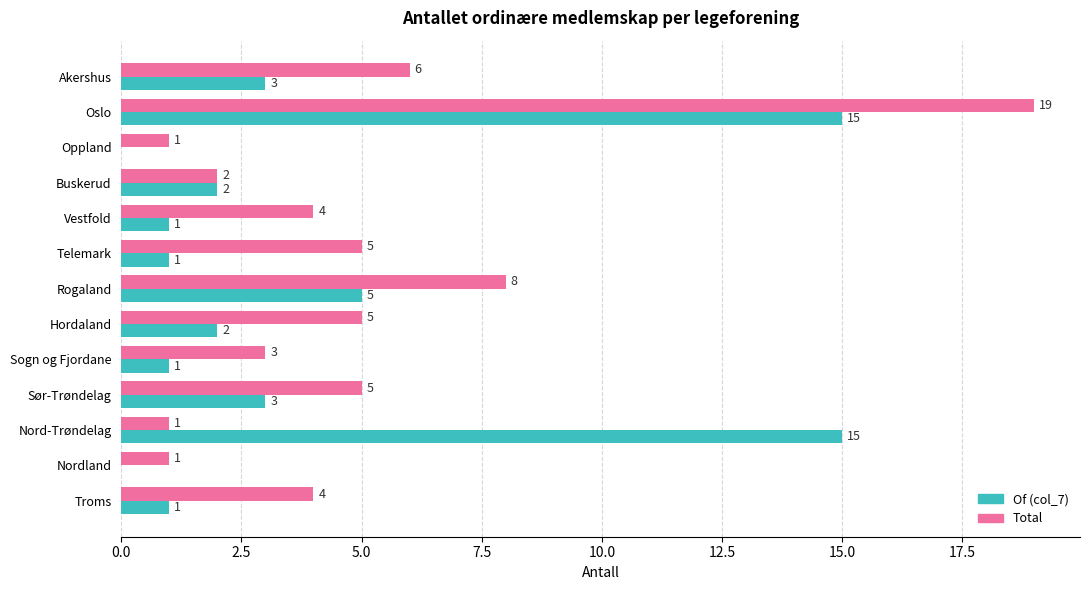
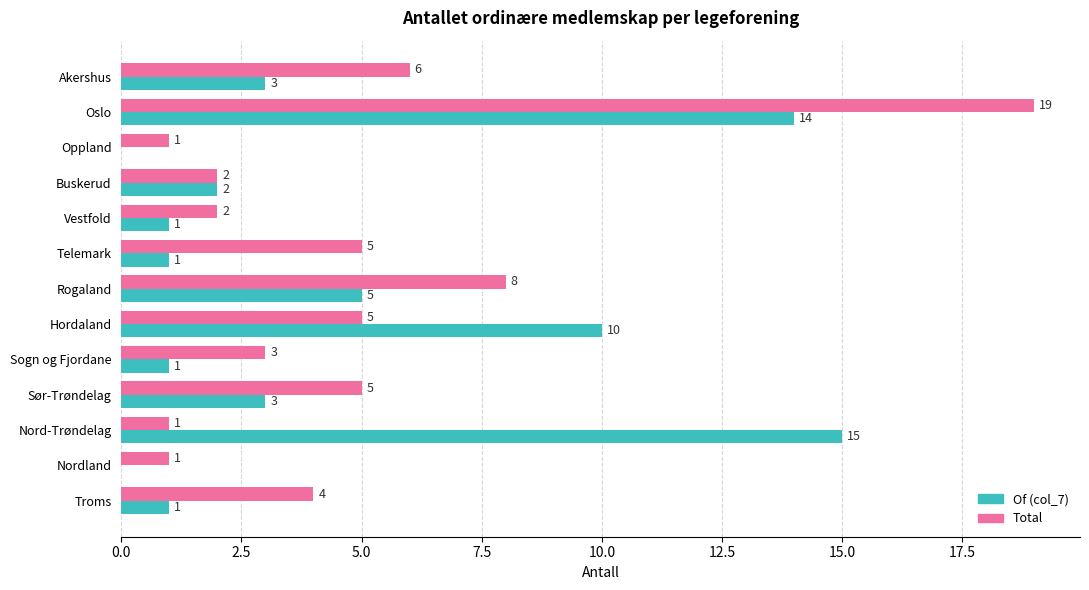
  {
    "Of (col_7)": {
      "Akershus": 3,
-     "Oslo": 15,
+     "Oslo": 14,
      "Buskerud": 2,
      "Vestfold": 1,
      "Telemark": 1,
      "Rogaland": 5,
-     "Hordaland": 2,
+     "Hordaland": 10,
      "Sogn og Fjordane": 1,
      "Sør-Trøndelag": 3,
      "Nord-Trøndelag": 15,
      "Troms": 1
    },
    "Total": {
      "Akershus": 6,
      "Oslo": 19,
      "Oppland": 1,
      "Buskerud": 2,
-     "Vestfold": 4,
+     "Vestfold": 2,
      "Telemark": 5,
      "Rogaland": 8,
      "Hordaland": 5,
      "Sogn og Fjordane": 3,
      "Sør-Trøndelag": 5,
      "Nord-Trøndelag": 1,
      "Nordland": 1,
      "Troms": 4
    }
  }
